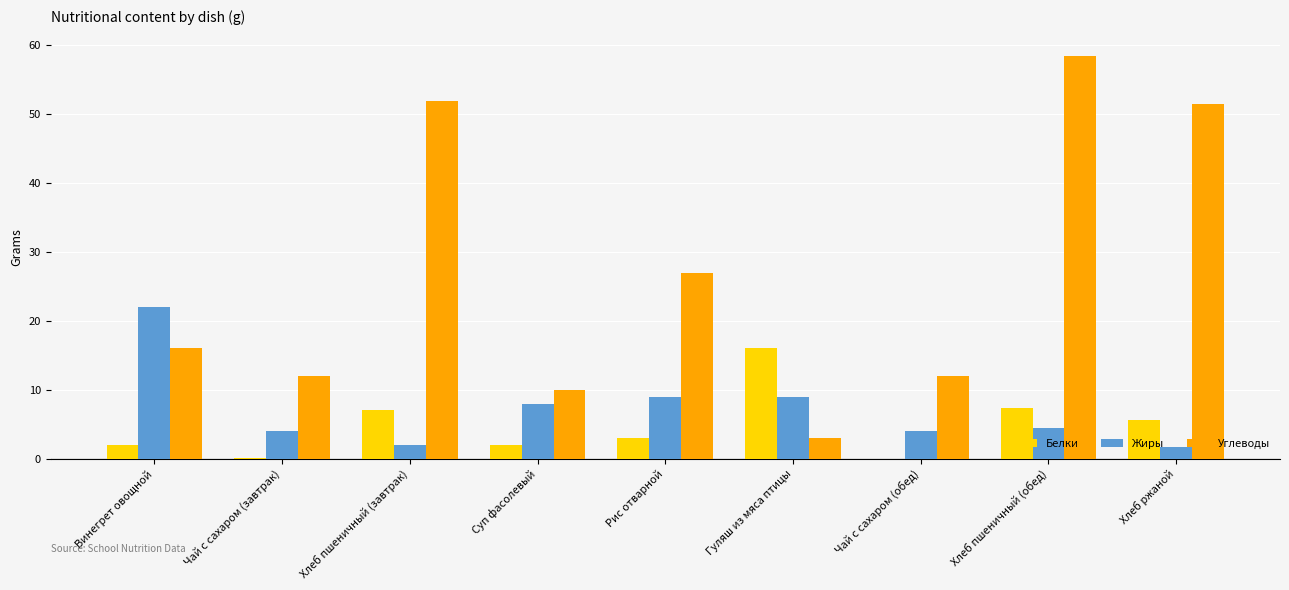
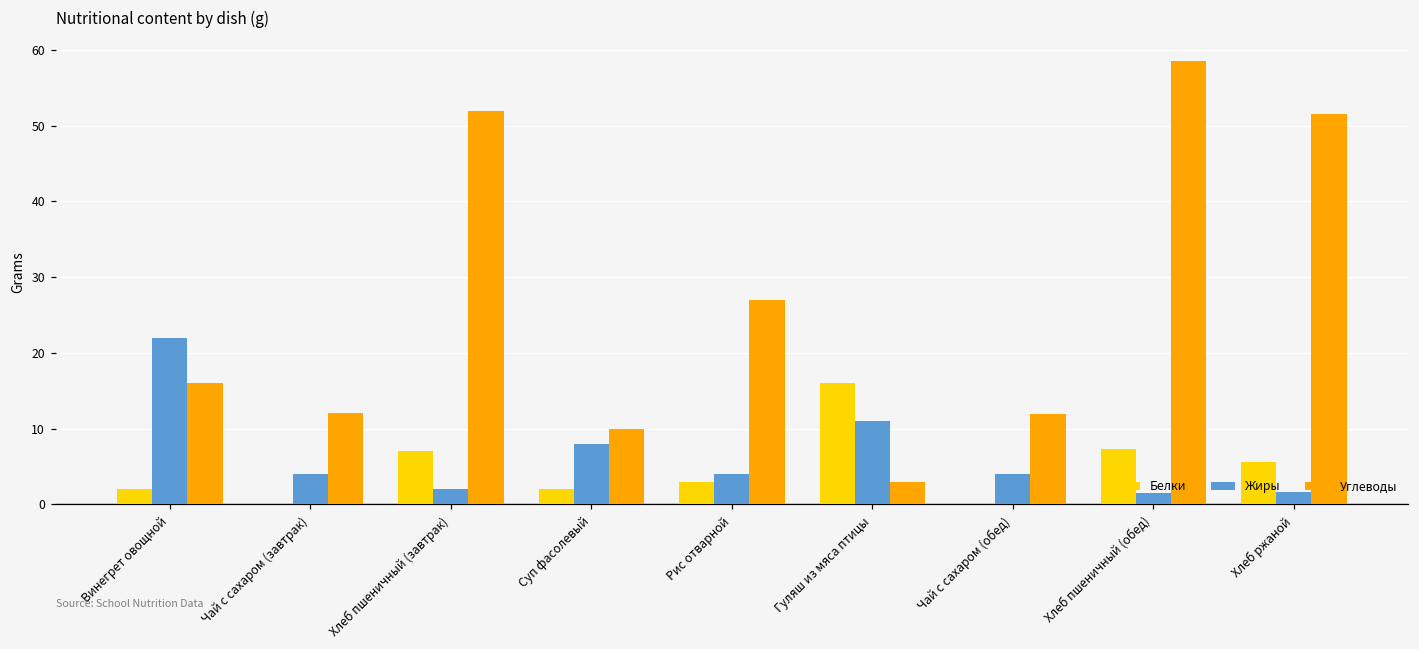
  {
    "Жиры": {
      "Винегрет овощной": 22,
      "Чай с сахаром (завтрак)": 4,
      "Хлеб пшеничный (завтрак)": 2,
      "Суп фасолевый": 8,
-     "Рис отварной": 9,
-     "Гуляш из мяса птицы": 9,
+     "Рис отварной": 4,
+     "Гуляш из мяса птицы": 11,
      "Чай с сахаром (обед)": 4,
-     "Хлеб пшеничный (обед)": 4,
+     "Хлеб пшеничный (обед)": 2,
      "Хлеб ржаной": 2
    }
  }
